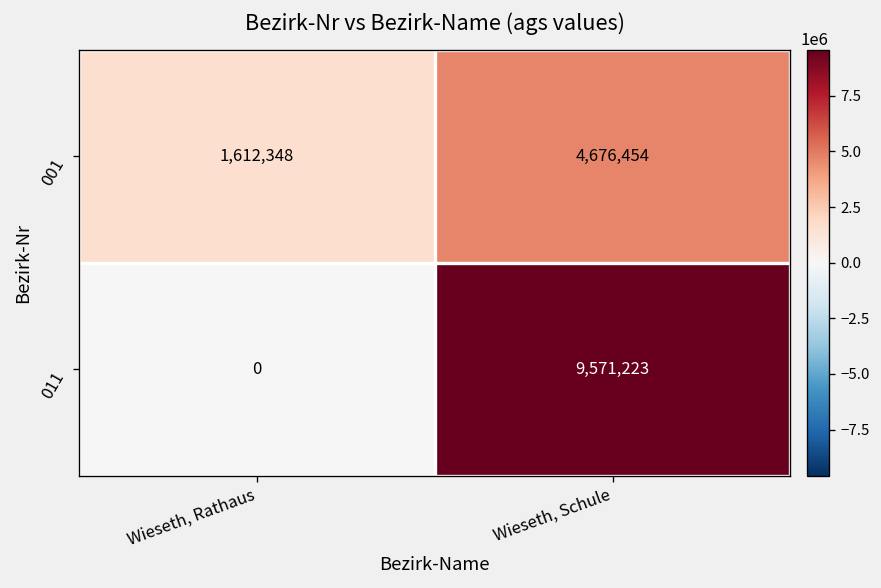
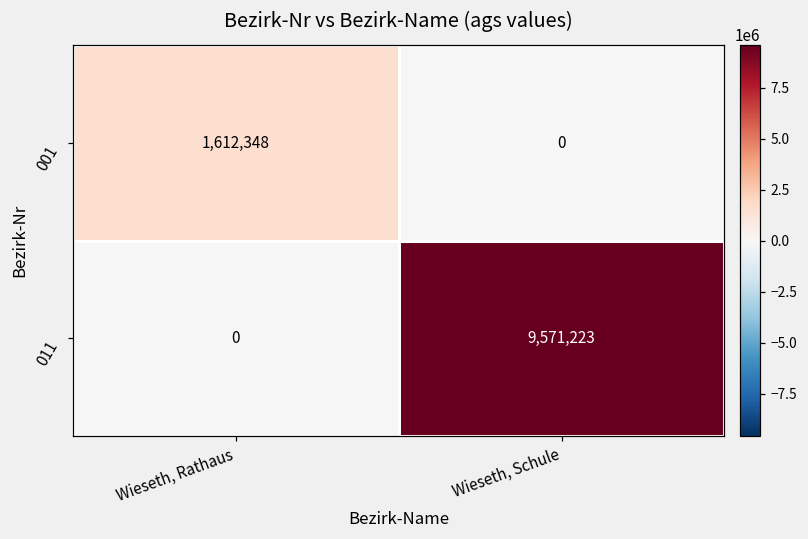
  {
    "001": {
      "Wieseth, Rathaus": "1,612,348",
-     "Wieseth, Schule": "4,676,454"
+     "Wieseth, Schule": "0"
    },
    "011": {
      "Wieseth, Rathaus": "0",
      "Wieseth, Schule": "9,571,223"
    }
  }
